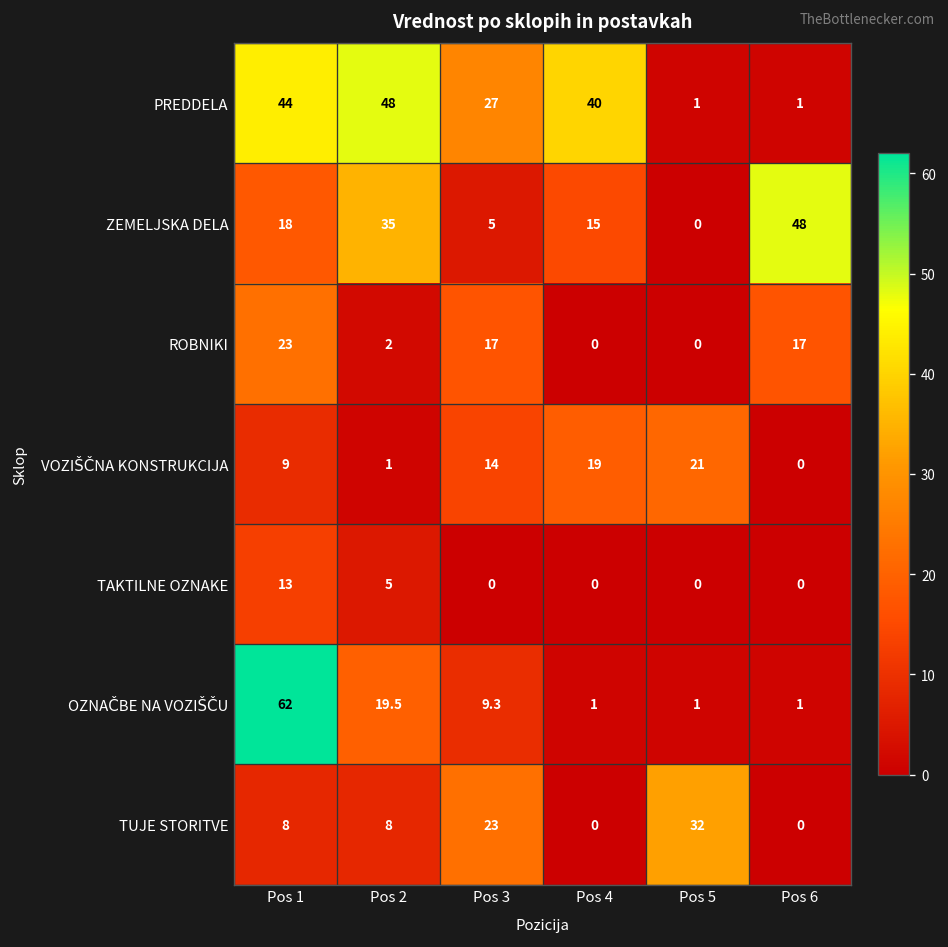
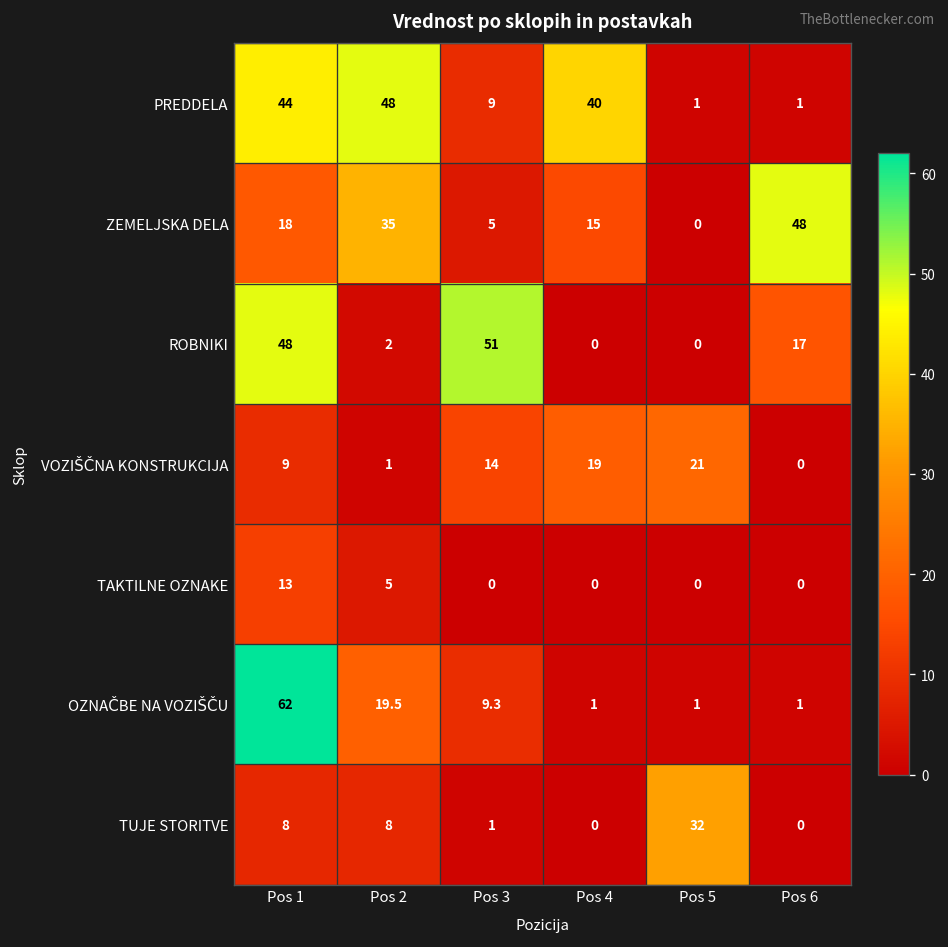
  {
    "PREDDELA": {
      "Pos 1": 44,
      "Pos 2": 48,
-     "Pos 3": 27,
+     "Pos 3": 9,
      "Pos 4": 40,
      "Pos 5": 1,
      "Pos 6": 1
    },
    "ZEMELJSKA DELA": {
      "Pos 1": 18,
      "Pos 2": 35,
      "Pos 3": 5,
      "Pos 4": 15,
      "Pos 5": 0,
      "Pos 6": 48
    },
    "ROBNIKI": {
-     "Pos 1": 23,
+     "Pos 1": 48,
      "Pos 2": 2,
-     "Pos 3": 17,
+     "Pos 3": 51,
      "Pos 4": 0,
      "Pos 5": 0,
      "Pos 6": 17
    },
    "VOZIŠČNA KONSTRUKCIJA": {
      "Pos 1": 9,
      "Pos 2": 1,
      "Pos 3": 14,
      "Pos 4": 19,
      "Pos 5": 21,
      "Pos 6": 0
    },
    "TAKTILNE OZNAKE": {
      "Pos 1": 13,
      "Pos 2": 5,
      "Pos 3": 0,
      "Pos 4": 0,
      "Pos 5": 0,
      "Pos 6": 0
    },
    "OZNAČBE NA VOZIŠČU": {
      "Pos 1": 62,
      "Pos 2": 19.5,
      "Pos 3": 9.3,
      "Pos 4": 1,
      "Pos 5": 1,
      "Pos 6": 1
    },
    "TUJE STORITVE": {
      "Pos 1": 8,
      "Pos 2": 8,
-     "Pos 3": 23,
+     "Pos 3": 1,
      "Pos 4": 0,
      "Pos 5": 32,
      "Pos 6": 0
    }
  }
